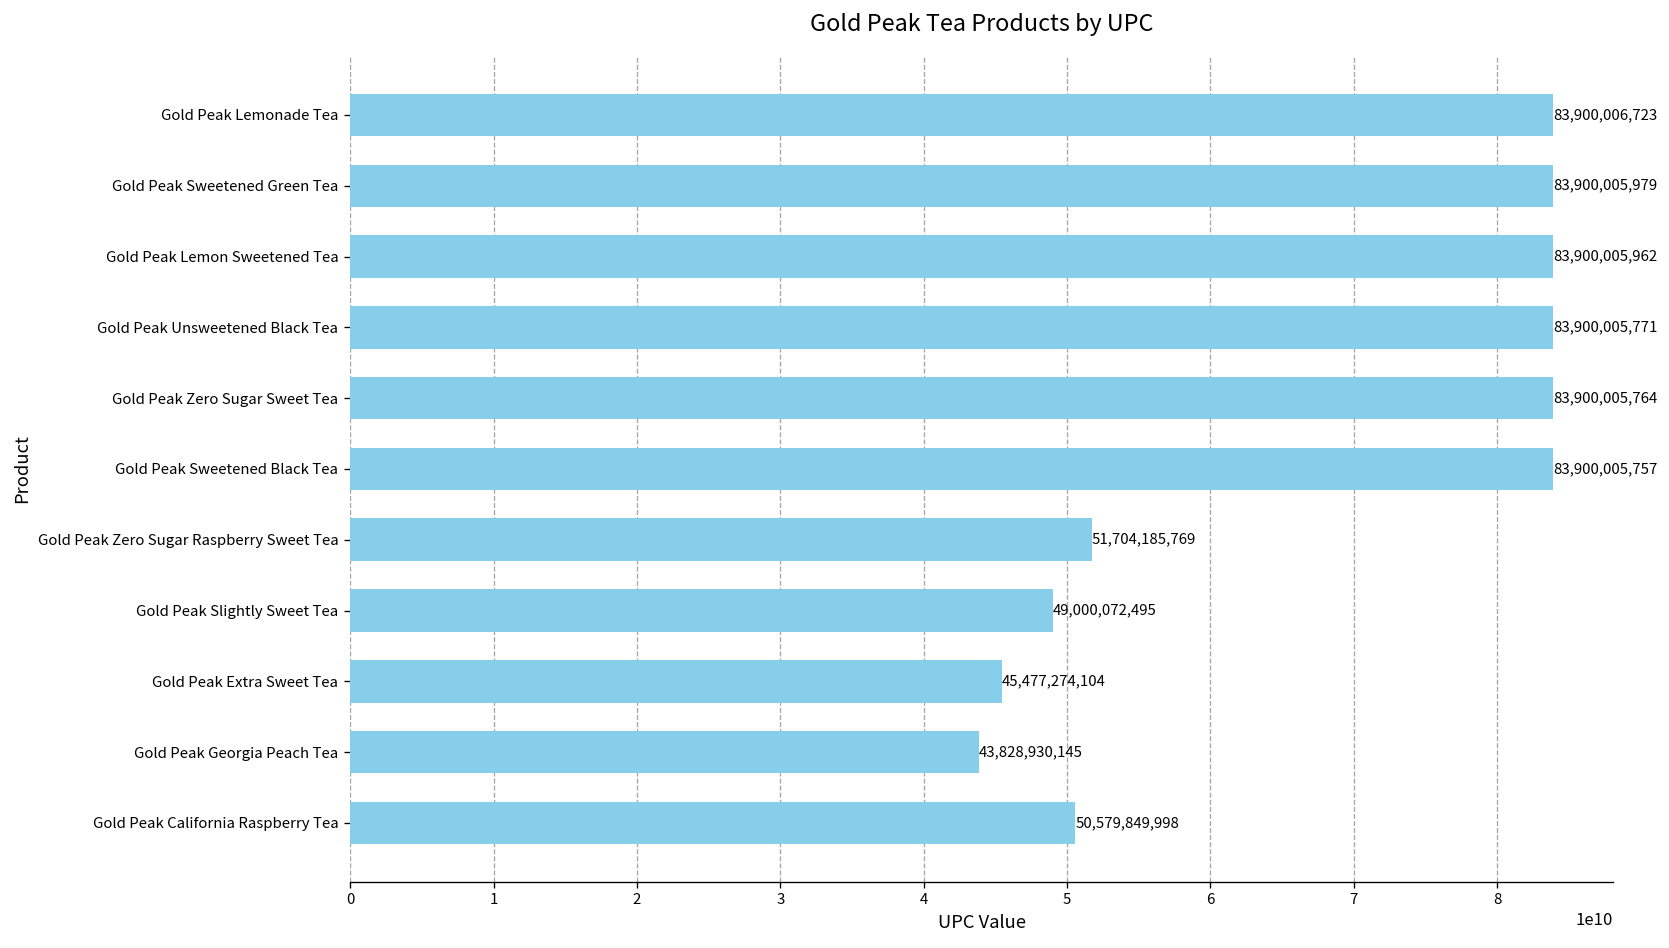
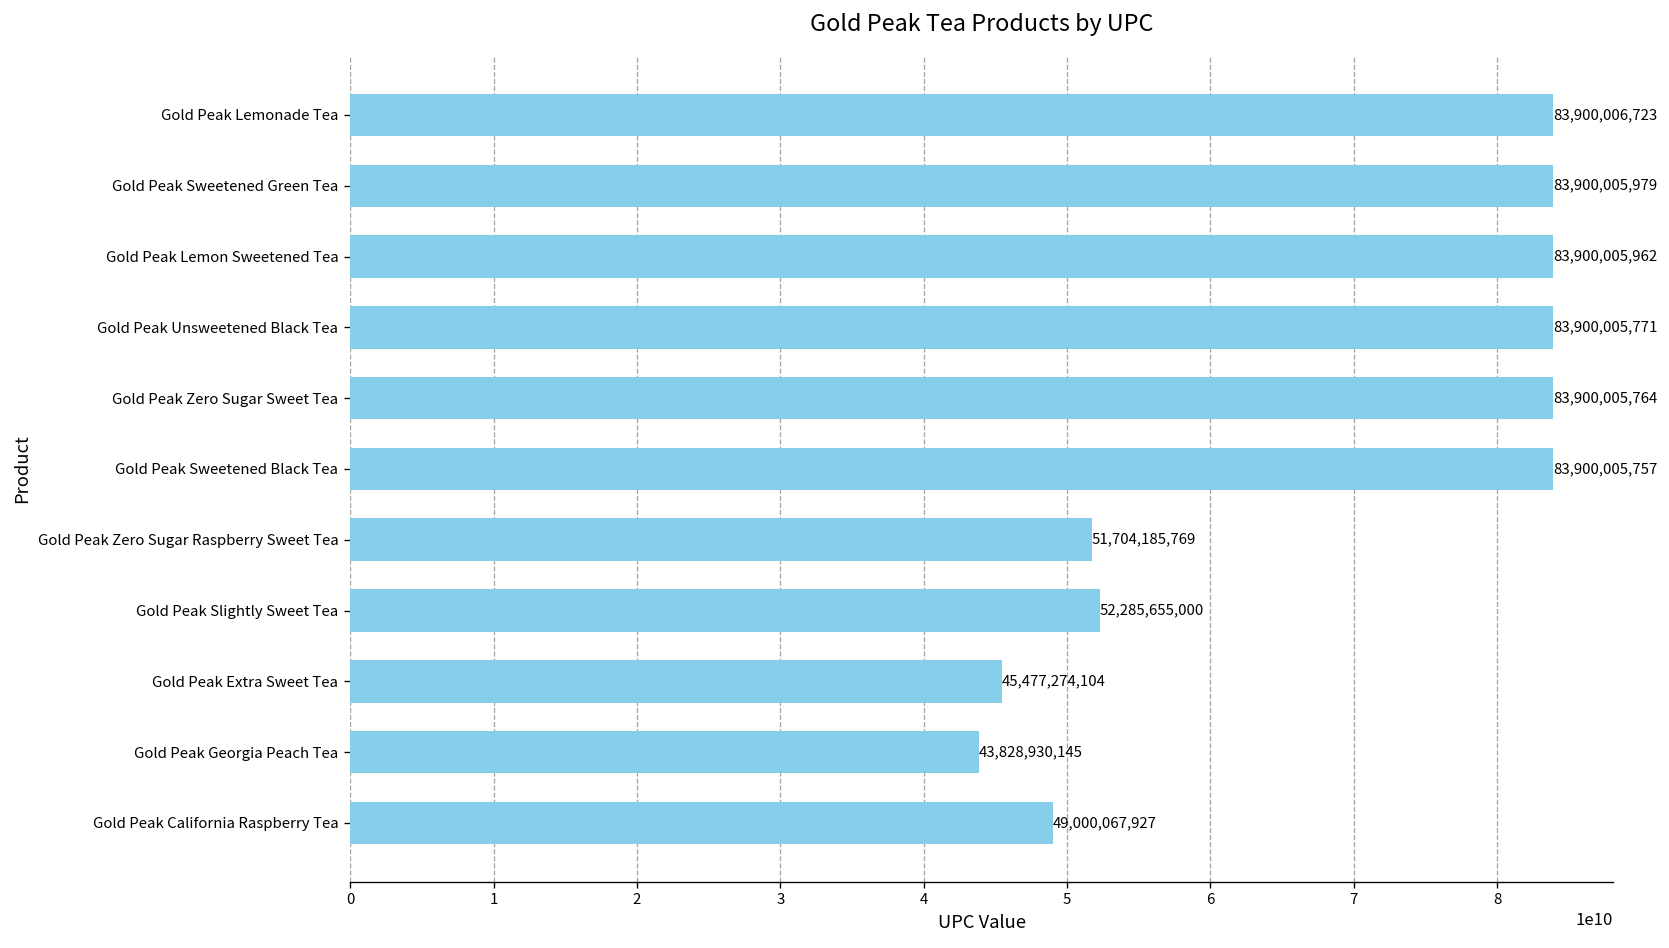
  {
    "Gold Peak Lemonade Tea": "83,900,006,723",
    "Gold Peak Sweetened Green Tea": "83,900,005,979",
    "Gold Peak Lemon Sweetened Tea": "83,900,005,962",
    "Gold Peak Unsweetened Black Tea": "83,900,005,771",
    "Gold Peak Zero Sugar Sweet Tea": "83,900,005,764",
    "Gold Peak Sweetened Black Tea": "83,900,005,757",
    "Gold Peak Zero Sugar Raspberry Sweet Tea": "51,704,185,769",
-   "Gold Peak Slightly Sweet Tea": "49,000,072,495",
+   "Gold Peak Slightly Sweet Tea": "52,285,655,000",
    "Gold Peak Extra Sweet Tea": "45,477,274,104",
    "Gold Peak Georgia Peach Tea": "43,828,930,145",
-   "Gold Peak California Raspberry Tea": "50,579,849,998"
+   "Gold Peak California Raspberry Tea": "49,000,067,927"
  }
